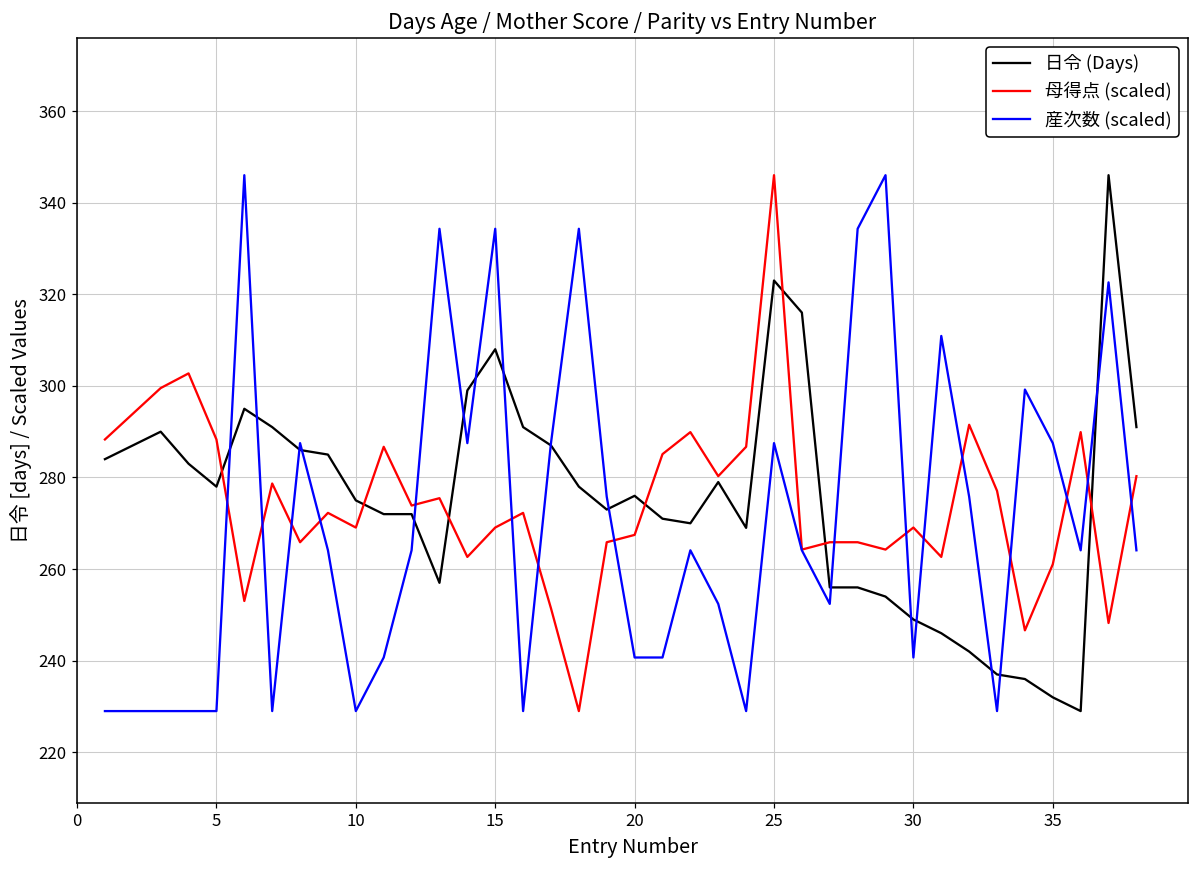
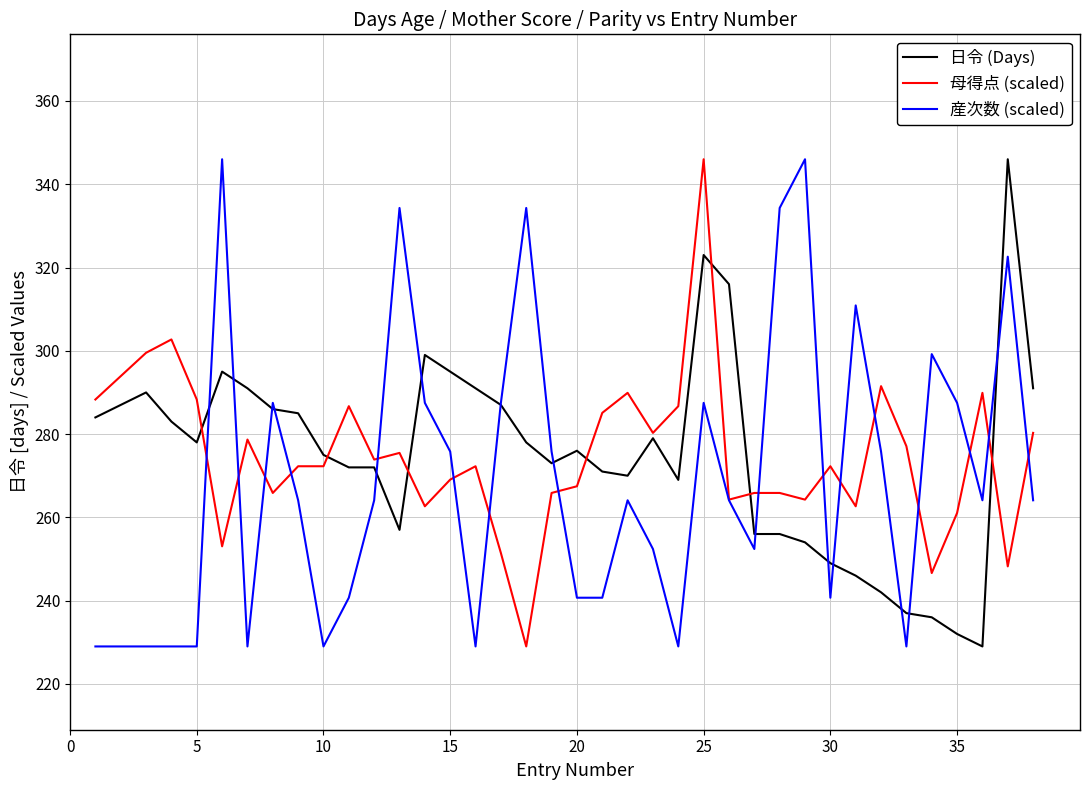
  {
    "日令 (Days)": {
      "5": 278,
      "10": 275,
-     "15": 308,
+     "15": 295,
      "20": 276,
      "25": 323,
      "30": 249,
      "35": 232
    },
    "母得点 (scaled)": {
      "5": 288,
-     "10": 269,
+     "10": 272,
      "15": 269,
      "20": 267,
      "25": 346,
-     "30": 269,
+     "30": 272,
      "35": 261
    },
    "産次数 (scaled)": {
      "5": 229,
      "10": 229,
-     "15": 334,
+     "15": 276,
      "20": 241,
      "25": 288,
      "30": 241,
      "35": 288
    }
  }
